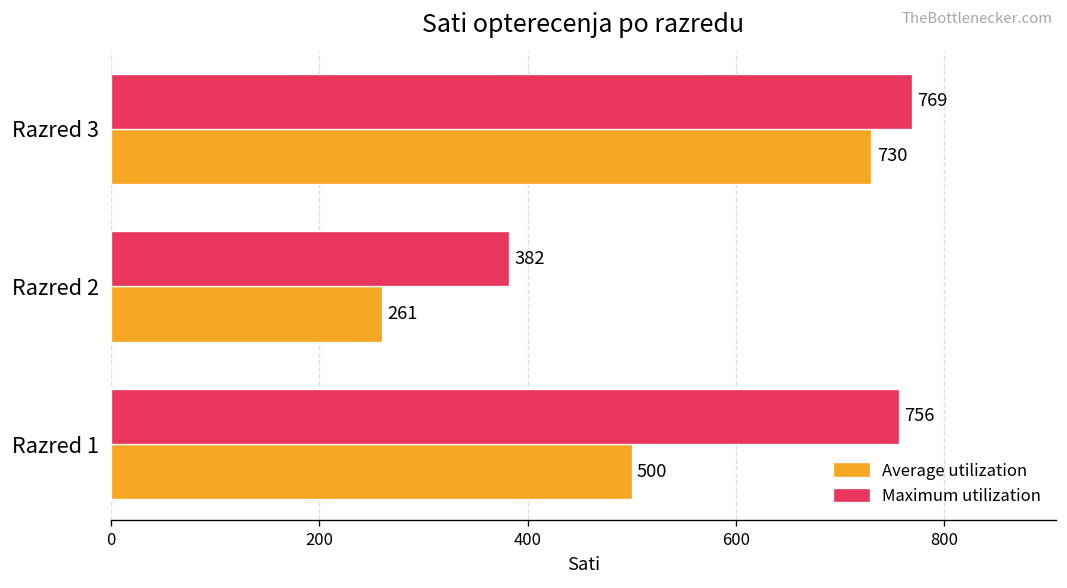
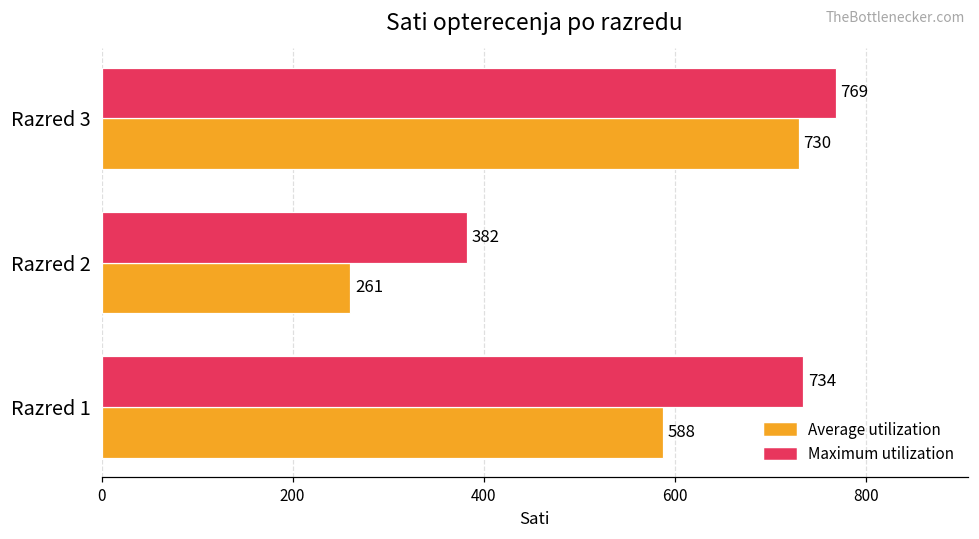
  {
    "Average utilization": {
      "Razred 3": 730,
      "Razred 2": 261,
-     "Razred 1": 500
+     "Razred 1": 588
    },
    "Maximum utilization": {
      "Razred 3": 769,
      "Razred 2": 382,
-     "Razred 1": 756
+     "Razred 1": 734
    }
  }
